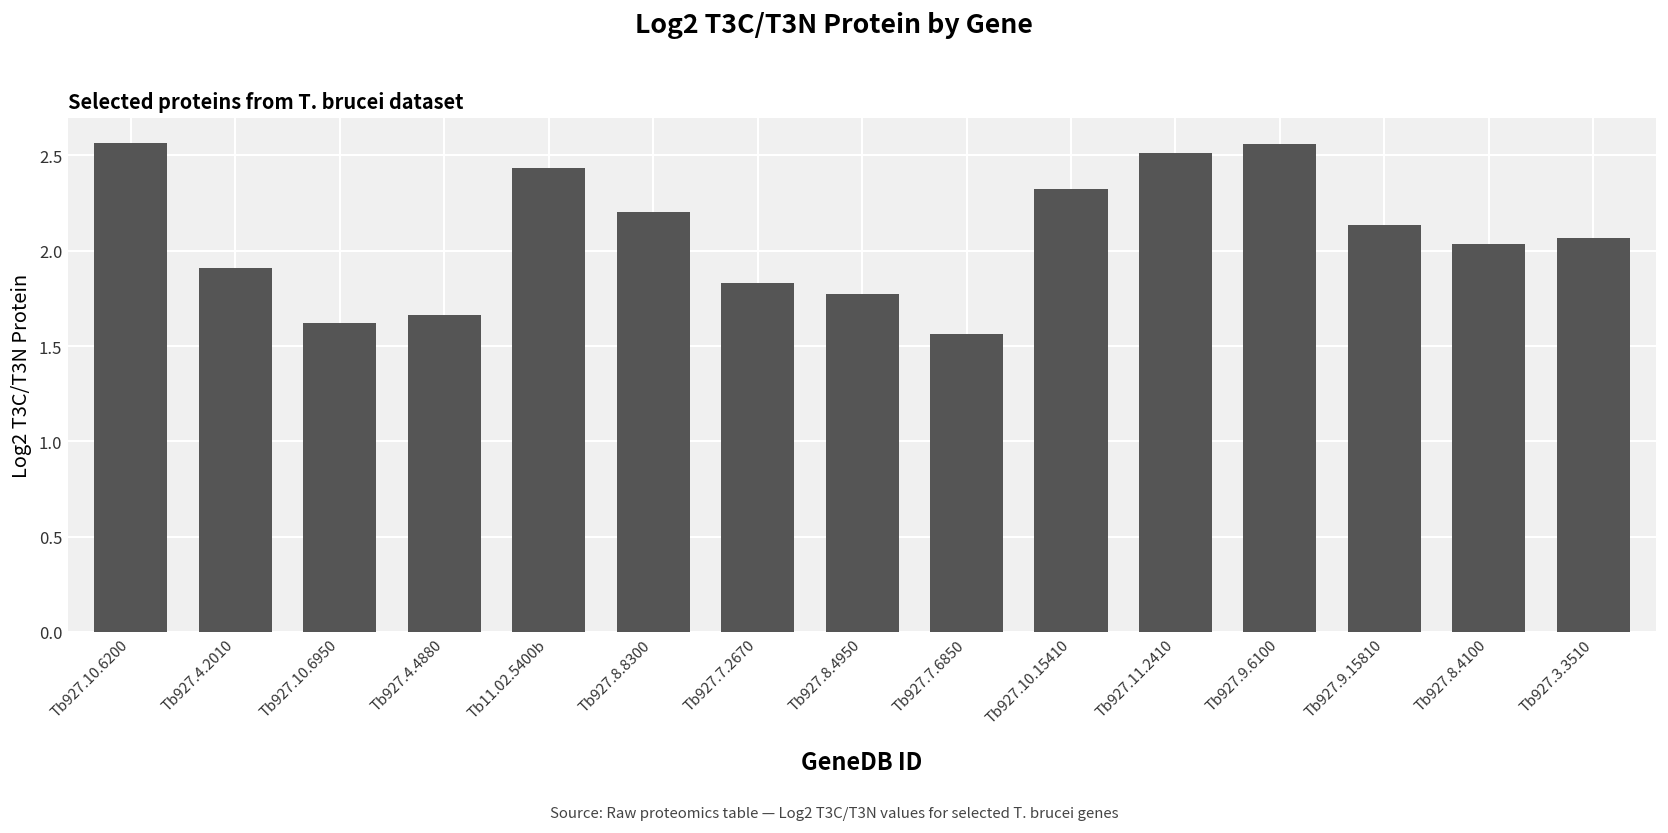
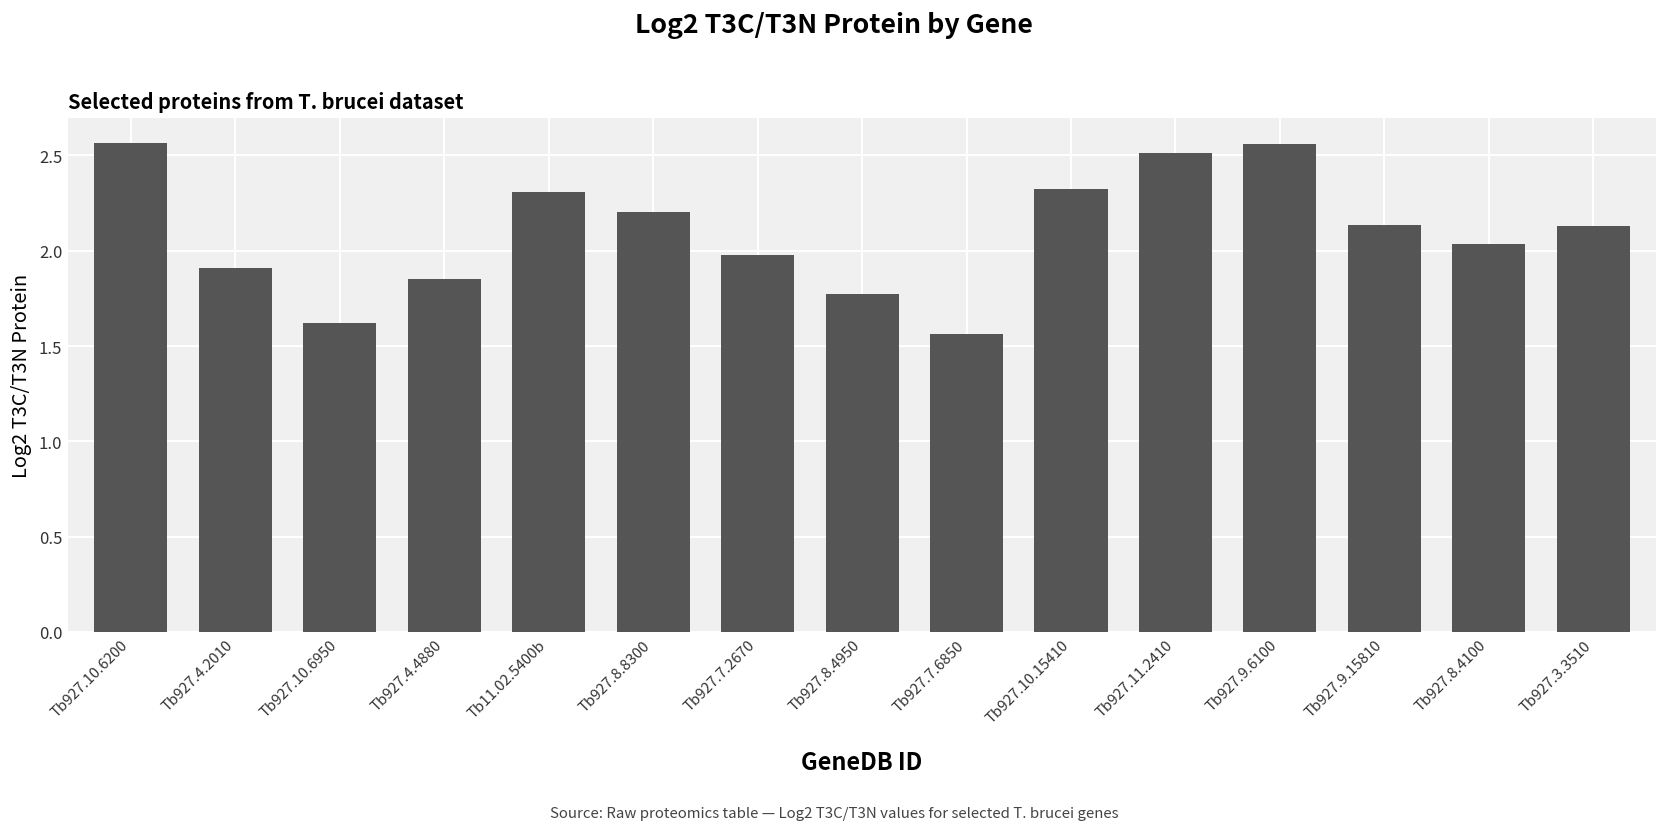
  {
    "Tb927.10.6200": 2.57,
    "Tb927.4.2010": 1.91,
    "Tb927.10.6950": 1.62,
-   "Tb927.4.4880": 1.66,
-   "Tb11.02.5400b": 2.44,
+   "Tb927.4.4880": 1.85,
+   "Tb11.02.5400b": 2.31,
    "Tb927.8.8300": 2.20,
-   "Tb927.7.2670": 1.83,
+   "Tb927.7.2670": 1.98,
    "Tb927.8.4950": 1.77,
    "Tb927.7.6850": 1.56,
    "Tb927.10.15410": 2.32,
    "Tb927.11.2410": 2.51,
    "Tb927.9.6100": 2.56,
    "Tb927.9.15810": 2.14,
    "Tb927.8.4100": 2.04,
-   "Tb927.3.3510": 2.07
+   "Tb927.3.3510": 2.13
  }
